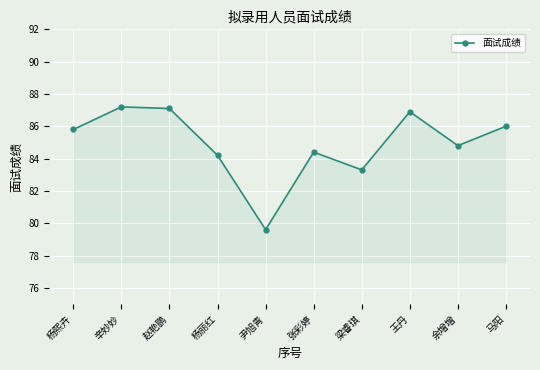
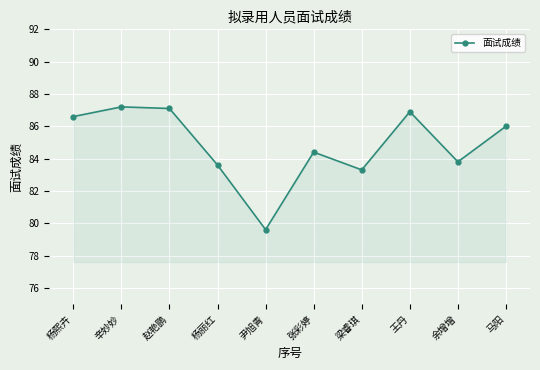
  {
-   "杨熙卉": 85.8,
+   "杨熙卉": 86.6,
    "辛妙妙": 87.2,
    "赵艳鹏": 87.1,
-   "杨丽红": 84.2,
+   "杨丽红": 83.6,
    "尹旭青": 79.6,
    "张彩婷": 84.4,
    "梁睿琪": 83.3,
    "王丹": 86.9,
-   "余增增": 84.8,
+   "余增增": 83.8,
    "马阳": 86.0
  }
